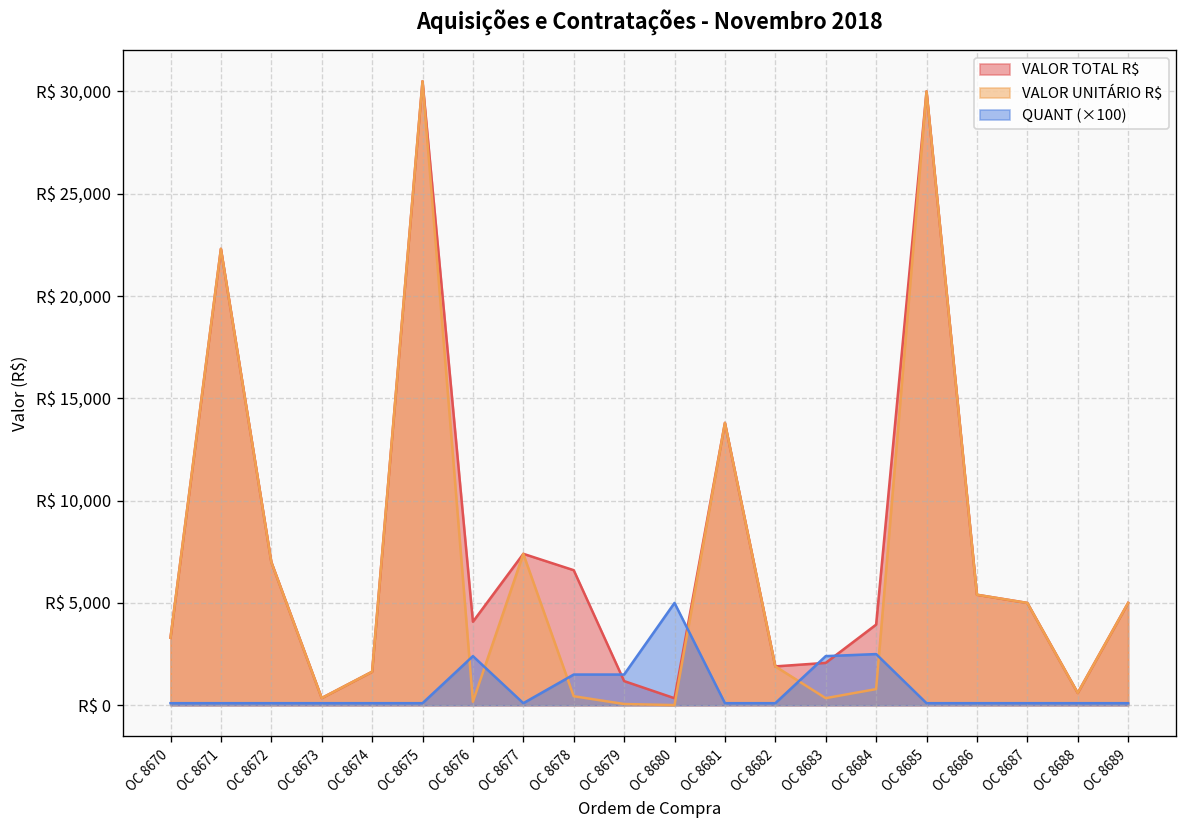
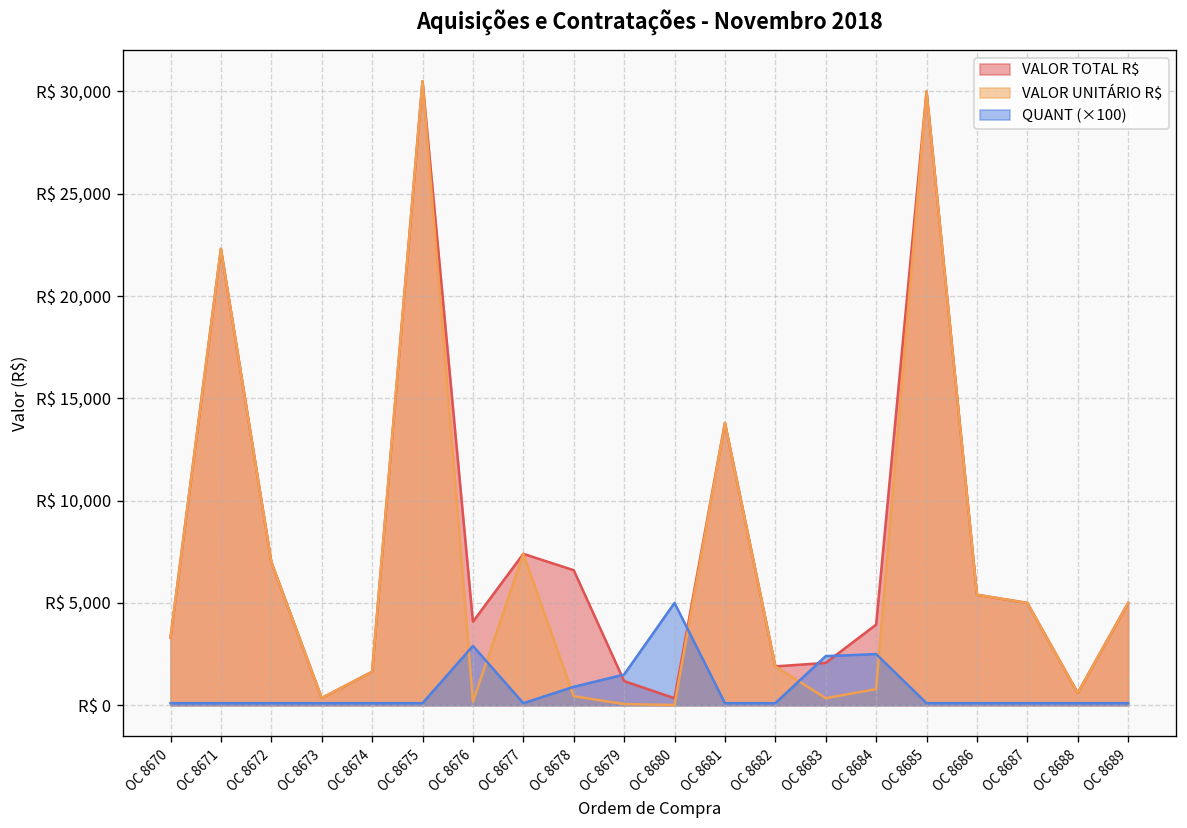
  {
    "QUANT (×100)": {
      "OC 8670": "R$ 100",
      "OC 8671": "R$ 100",
      "OC 8672": "R$ 100",
      "OC 8673": "R$ 100",
      "OC 8674": "R$ 100",
      "OC 8675": "R$ 100",
-     "OC 8676": "R$ 2,400",
+     "OC 8676": "R$ 2,900",
      "OC 8677": "R$ 100",
-     "OC 8678": "R$ 1,500",
+     "OC 8678": "R$ 900",
      "OC 8679": "R$ 1,500",
      "OC 8680": "R$ 5,000",
      "OC 8681": "R$ 100",
      "OC 8682": "R$ 100",
      "OC 8683": "R$ 2,400",
      "OC 8684": "R$ 2,500",
      "OC 8685": "R$ 100",
      "OC 8686": "R$ 100",
      "OC 8687": "R$ 100",
      "OC 8688": "R$ 100",
      "OC 8689": "R$ 100"
    }
  }
